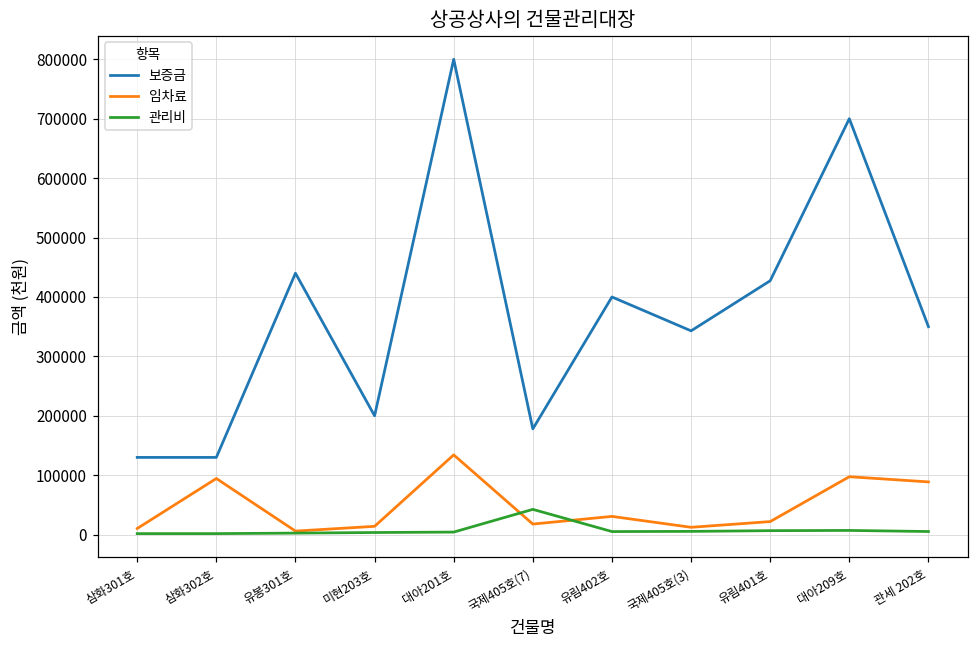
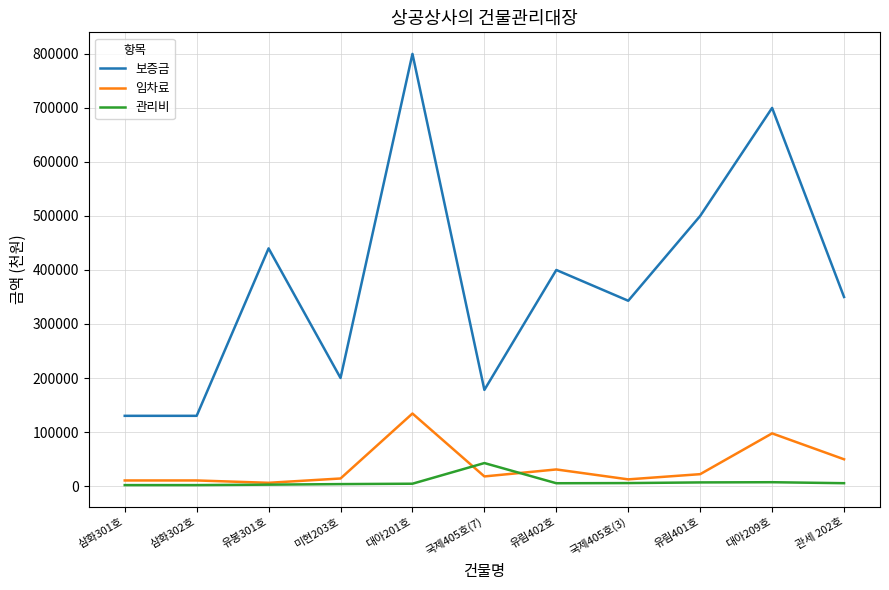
  {
    "보증금": {
      "삼화301호": 130000,
      "삼화302호": 130000,
      "유봉301호": 440000,
      "미현203호": 200000,
      "대아201호": 800000,
      "국제405호(7)": 180000,
      "유림402호": 400000,
      "국제405호(3)": 340000,
-     "유림401호": 430000,
+     "유림401호": 500000,
      "대아209호": 700000,
      "관세 202호": 350000
    },
    "임차료": {
      "삼화301호": 10000,
-     "삼화302호": 90000,
+     "삼화302호": 10000,
      "미현203호": 10000,
      "대아201호": 130000,
      "국제405호(7)": 20000,
      "유림402호": 30000,
      "국제405호(3)": 10000,
      "유림401호": 20000,
      "대아209호": 100000,
-     "관세 202호": 90000
+     "관세 202호": 50000
    },
    "관리비": {
      "삼화301호": 0,
      "삼화302호": 0,
      "미현203호": 0,
      "대아201호": 0,
      "국제405호(7)": 40000,
      "유림402호": 10000,
      "국제405호(3)": 10000,
      "유림401호": 10000,
      "대아209호": 10000,
      "관세 202호": 10000
    }
  }
